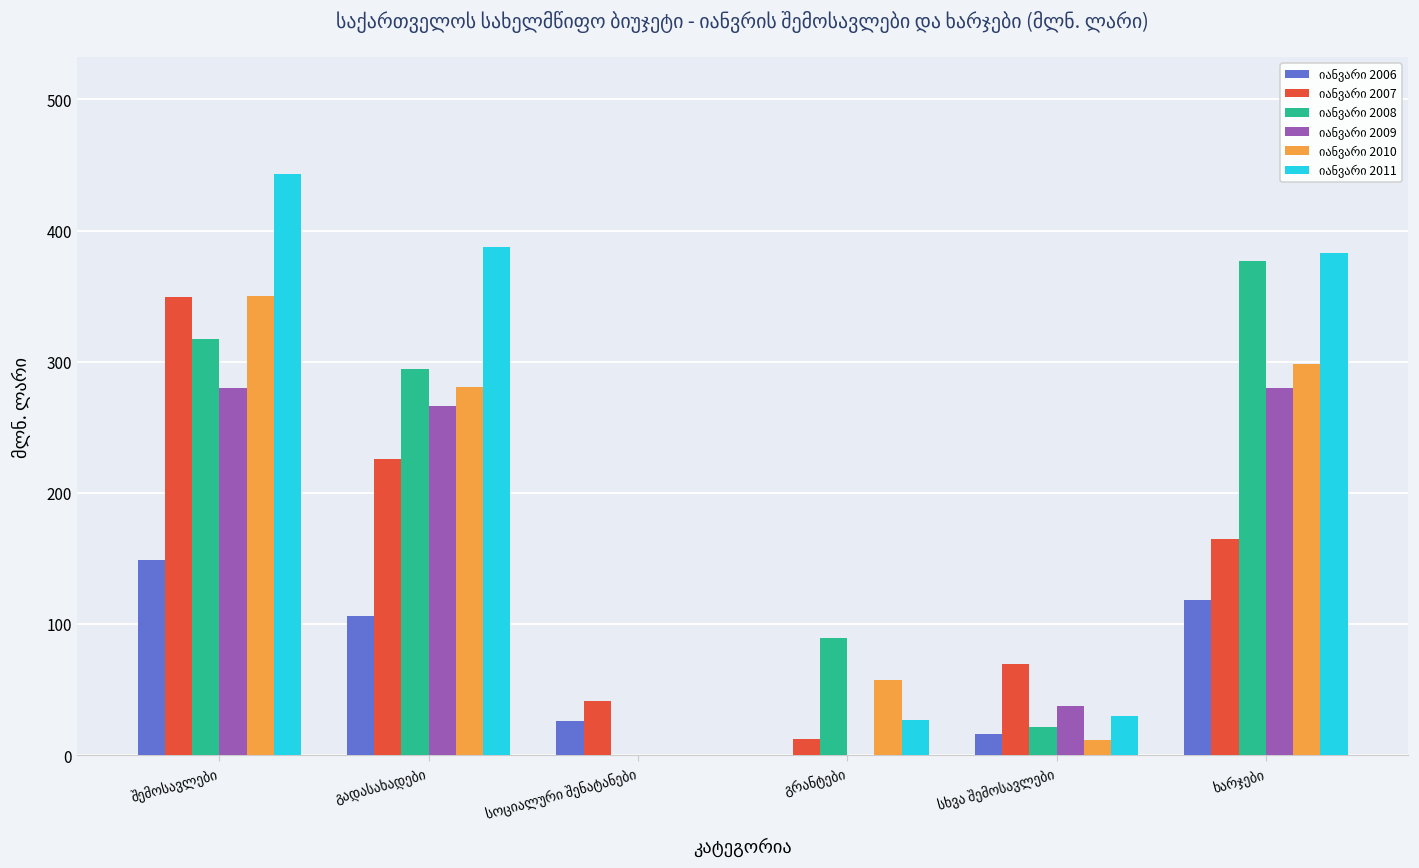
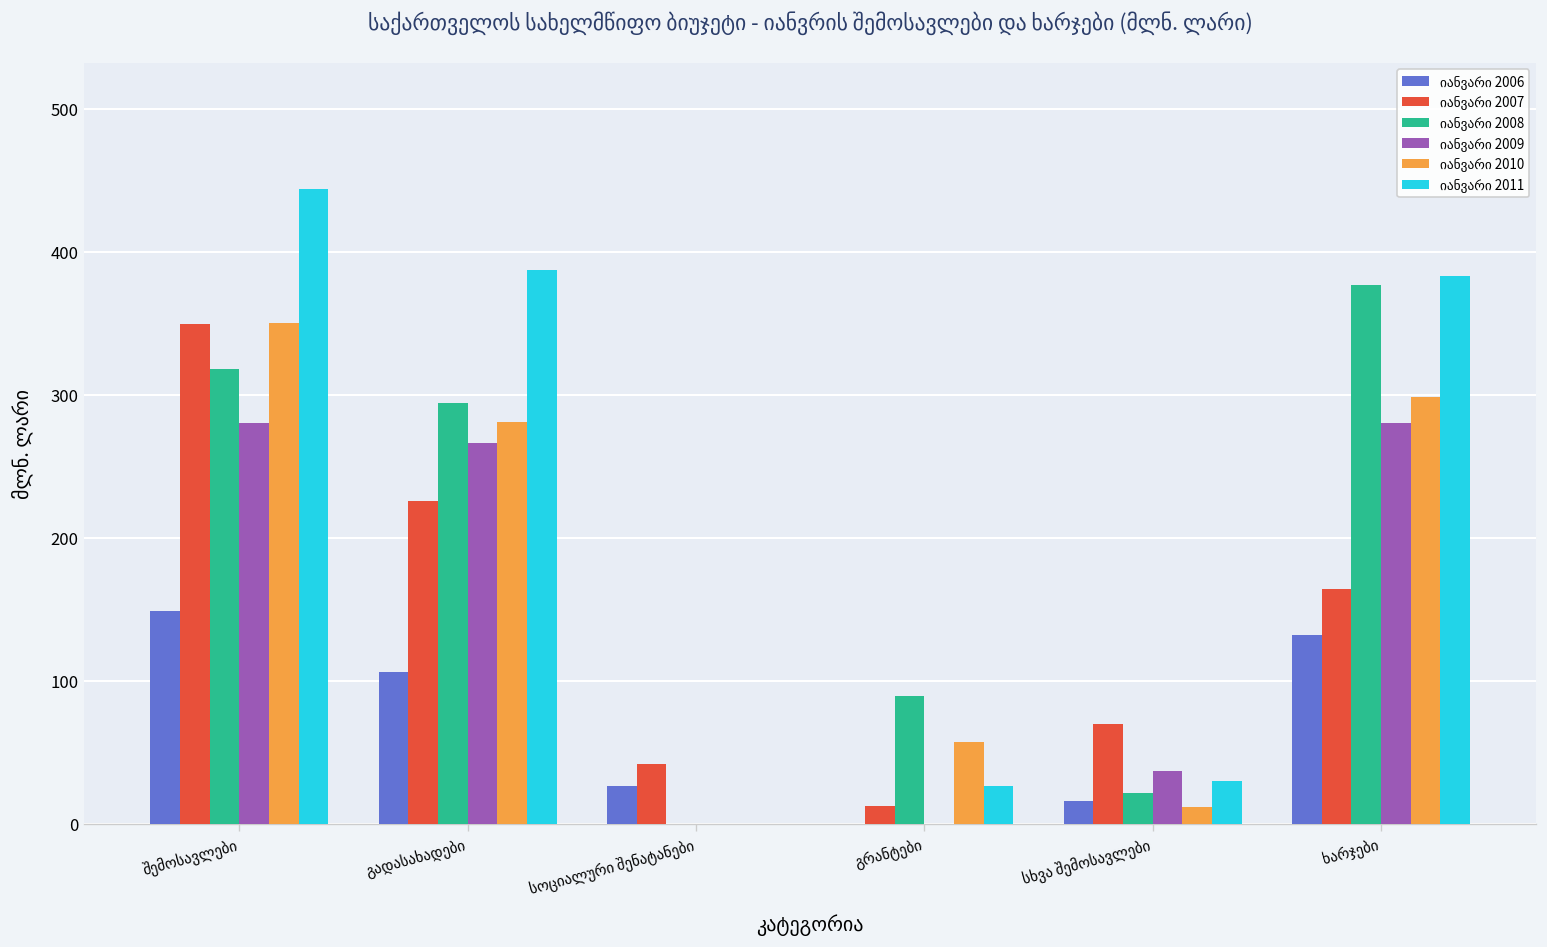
  {
    "იანვარი 2006": {
      "შემოსავლები": 149,
      "გადასახადები": 106,
      "სოციალური შენატანები": 26,
      "გრანტები": 0,
      "სხვა შემოსავლები": 16,
-     "ხარჯები": 118
+     "ხარჯები": 132
    },
    "იანვარი 2007": {
      "შემოსავლები": 349,
      "გადასახადები": 226,
      "სოციალური შენატანები": 42,
      "გრანტები": 12,
      "სხვა შემოსავლები": 70,
      "ხარჯები": 164
    },
    "იანვარი 2008": {
      "შემოსავლები": 318,
      "გადასახადები": 294,
      "სოციალური შენატანები": 0,
      "გრანტები": 89,
      "სხვა შემოსავლები": 21,
      "ხარჯები": 377
    },
    "იანვარი 2009": {
      "შემოსავლები": 280,
      "გადასახადები": 267,
      "სოციალური შენატანები": 0,
      "გრანტები": 0,
      "სხვა შემოსავლები": 37,
      "ხარჯები": 280
    },
    "იანვარი 2010": {
      "შემოსავლები": 350,
      "გადასახადები": 281,
      "სოციალური შენატანები": 0,
      "გრანტები": 58,
      "სხვა შემოსავლები": 12,
      "ხარჯები": 299
    },
    "იანვარი 2011": {
      "შემოსავლები": 444,
      "გადასახადები": 387,
      "სოციალური შენატანები": 0,
      "გრანტები": 27,
      "სხვა შემოსავლები": 30,
      "ხარჯები": 383
    }
  }
